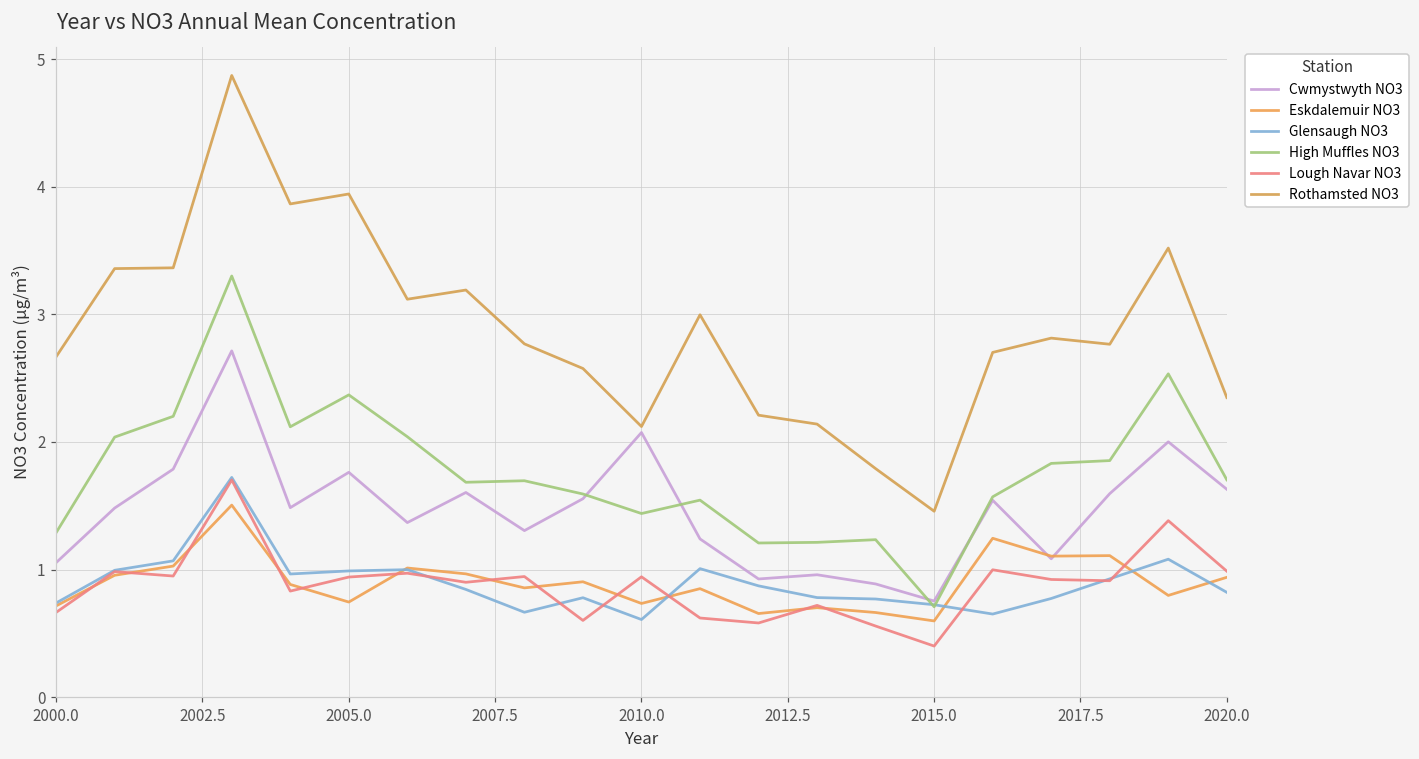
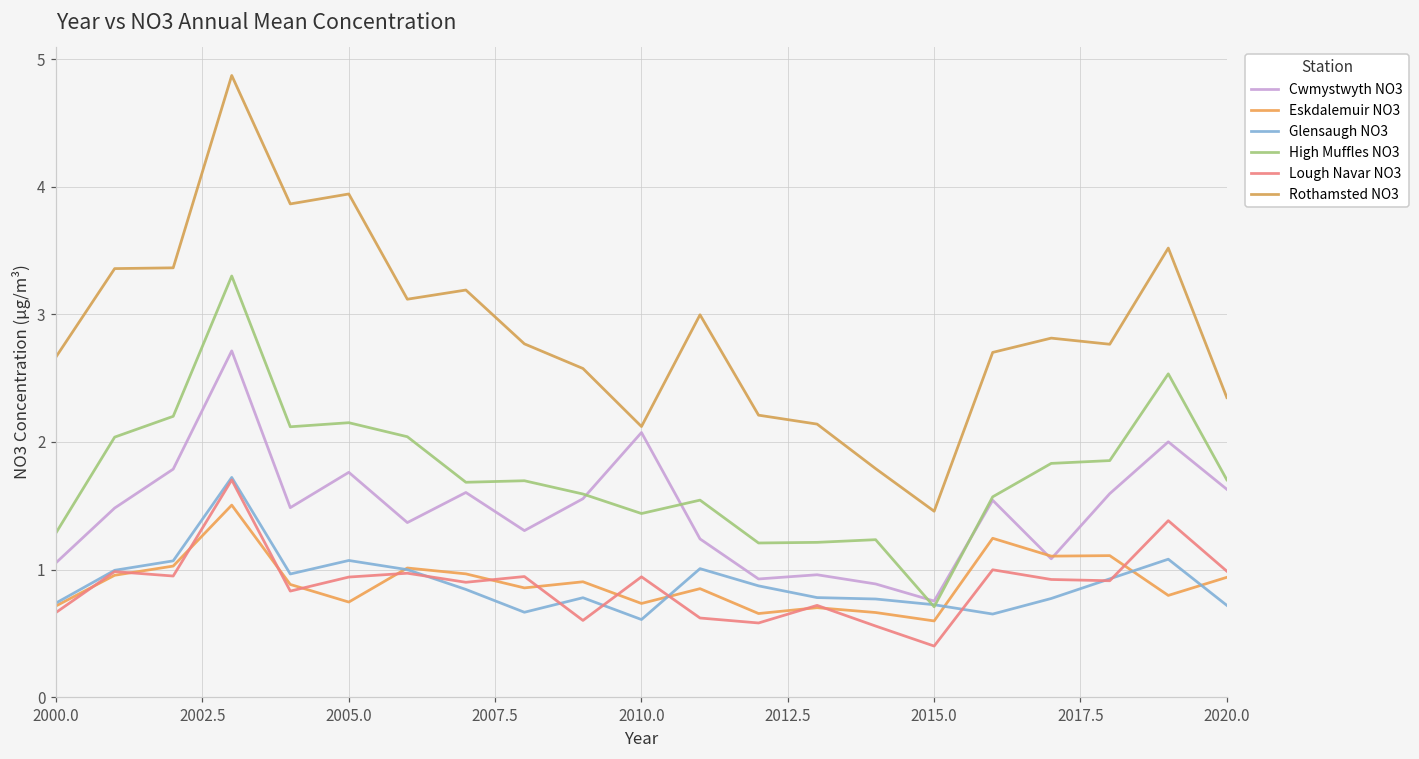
  {
    "Cwmystwyth NO3": {
      "2000.0": 1.05,
      "2005.0": 1.76,
      "2010.0": 2.07,
      "2015.0": 0.75,
      "2020.0": 1.63
    },
    "Glensaugh NO3": {
      "2000.0": 0.74,
-     "2005.0": 0.99,
+     "2005.0": 1.07,
      "2010.0": 0.61,
-     "2020.0": 0.82
+     "2020.0": 0.72
    },
    "High Muffles NO3": {
      "2000.0": 1.29,
-     "2005.0": 2.37,
+     "2005.0": 2.15,
      "2010.0": 1.44,
      "2020.0": 1.70
    }
  }
